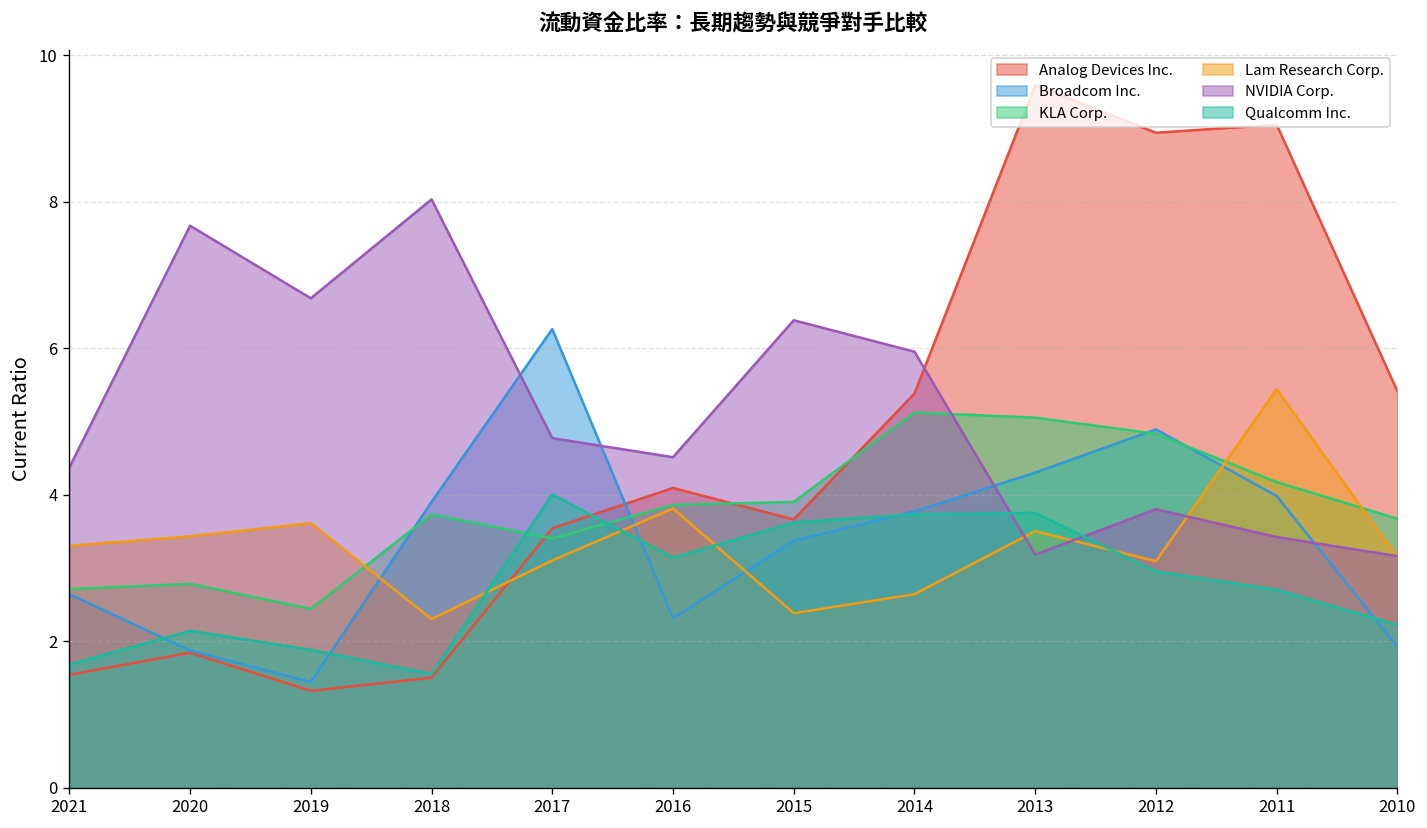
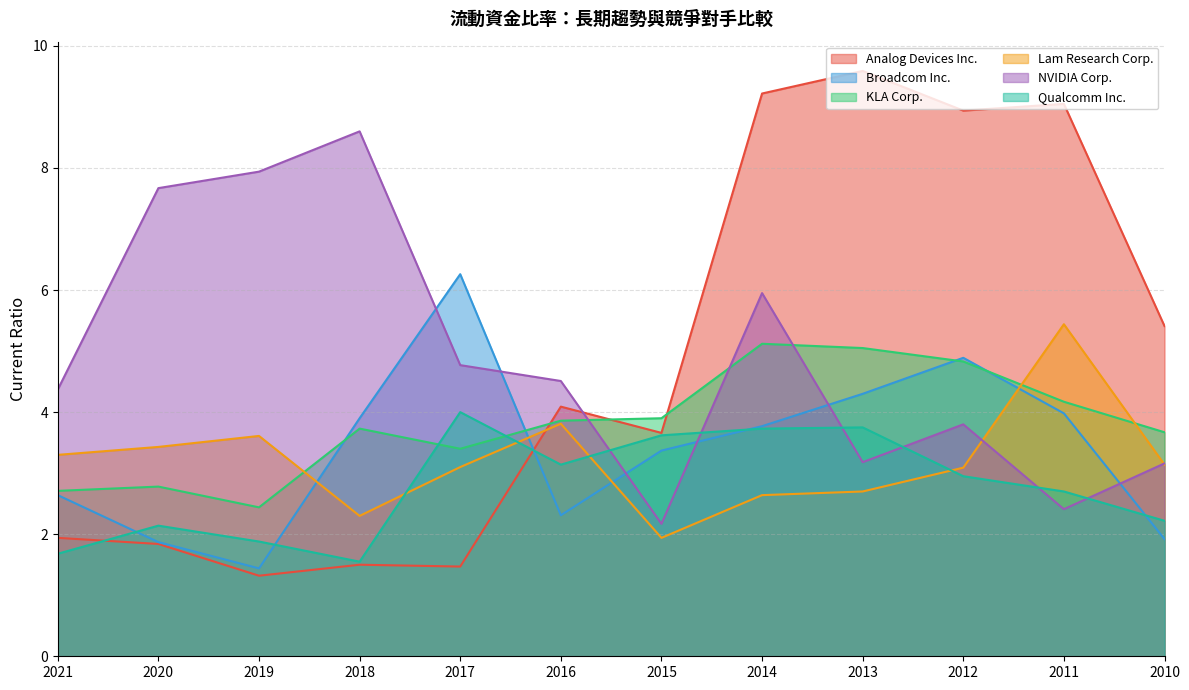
  {
    "Analog Devices Inc.": {
-     "2021": 1.5,
+     "2021": 1.9,
      "2019": 1.3,
      "2018": 1.5,
-     "2017": 3.5,
+     "2017": 1.5,
      "2016": 4.1,
-     "2014": 5.4,
+     "2014": 9.2,
      "2012": 8.9,
      "2010": 5.4
    },
    "Lam Research Corp.": {
      "2021": 3.3,
      "2020": 3.4,
      "2019": 3.6,
      "2018": 2.3,
      "2017": 3.1,
      "2016": 3.8,
-     "2015": 2.4,
+     "2015": 1.9,
      "2014": 2.6,
-     "2013": 3.5,
+     "2013": 2.7,
      "2012": 3.1,
      "2011": 5.4
    },
    "NVIDIA Corp.": {
      "2021": 4.4,
      "2020": 7.7,
-     "2019": 6.7,
-     "2018": 8.0,
+     "2019": 7.9,
+     "2018": 8.6,
      "2017": 4.8,
      "2016": 4.5,
-     "2015": 6.4,
+     "2015": 2.2,
      "2014": 6.0,
      "2013": 3.2,
      "2012": 3.8,
-     "2011": 3.4
+     "2011": 2.4
    }
  }
